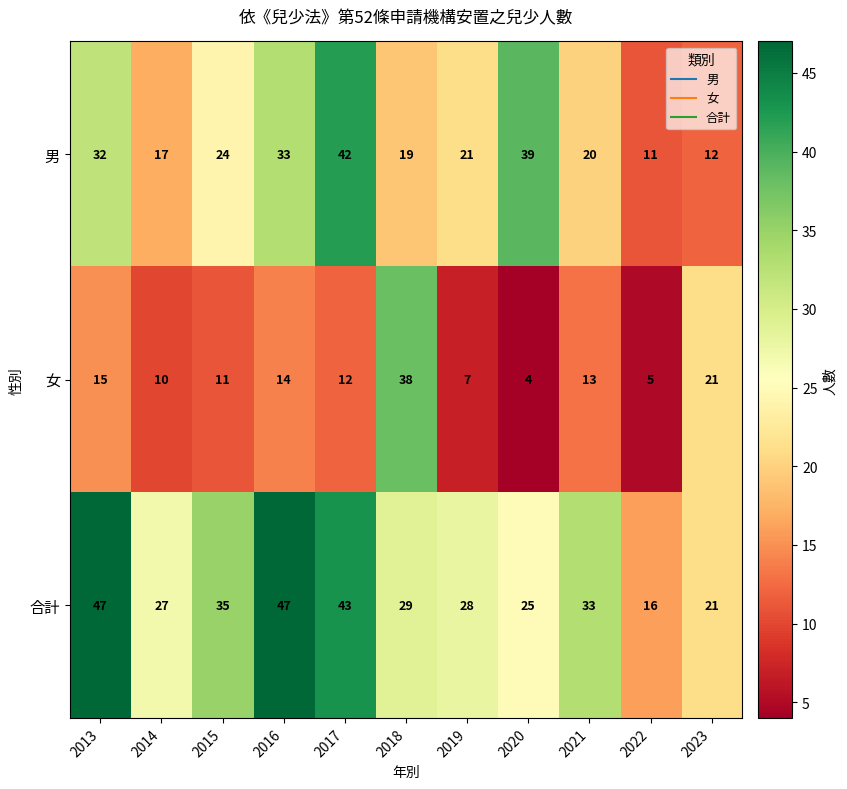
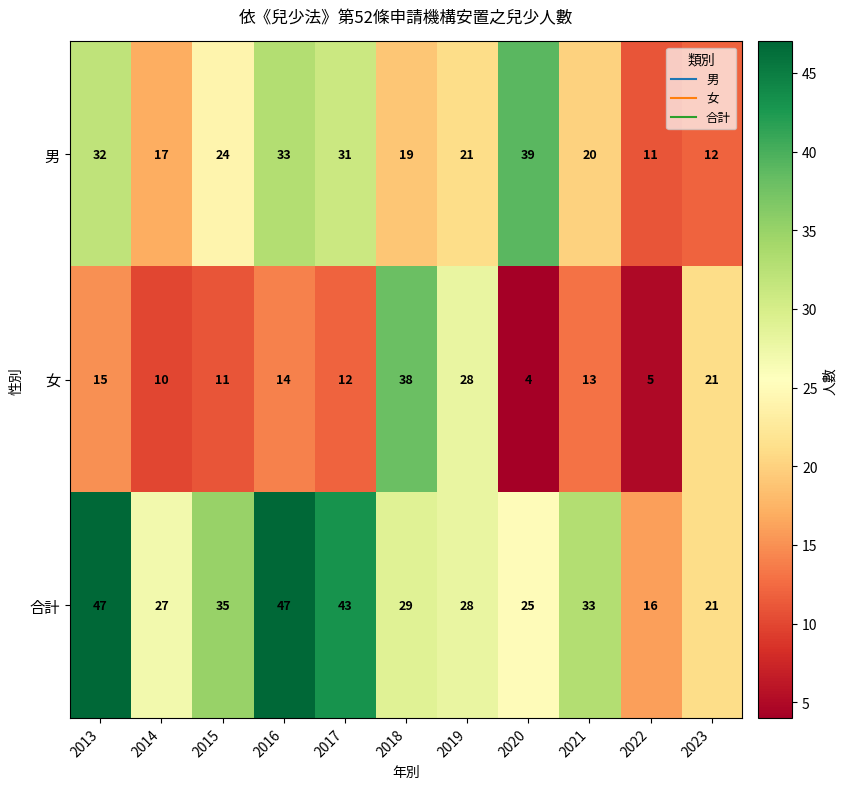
  {
    "男": {
-     "2017": 42
+     "2017": 31
    },
    "女": {
-     "2019": 7
+     "2019": 28
    }
  }
